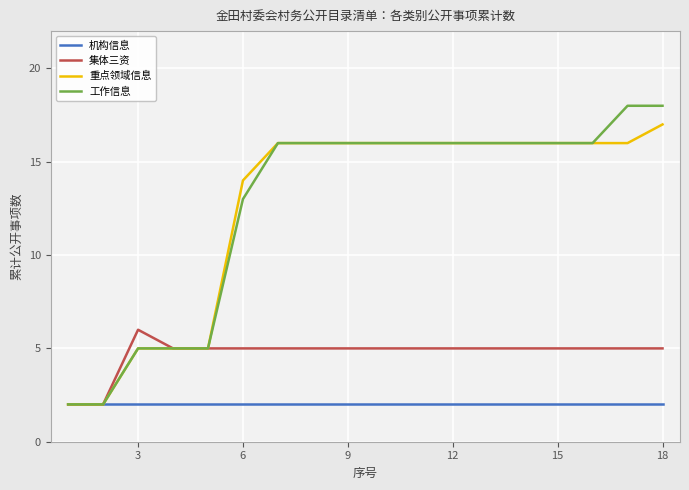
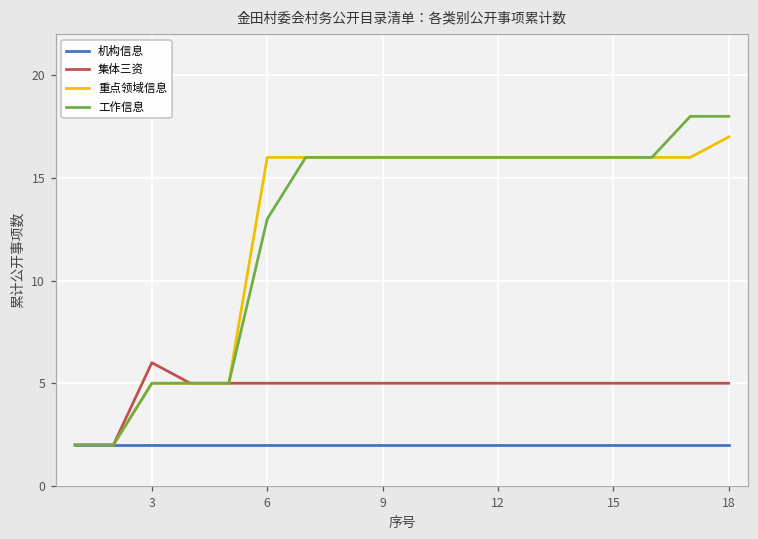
  {
    "机构信息": {
      "3": 2,
      "6": 2,
      "9": 2,
      "12": 2,
      "15": 2,
      "18": 2
    },
    "集体三资": {
      "3": 6,
      "6": 5,
      "9": 5,
      "12": 5,
      "15": 5,
      "18": 5
    },
    "重点领域信息": {
-     "6": 14,
+     "6": 16,
      "18": 17
    },
    "工作信息": {
      "6": 13,
      "18": 18
    }
  }
